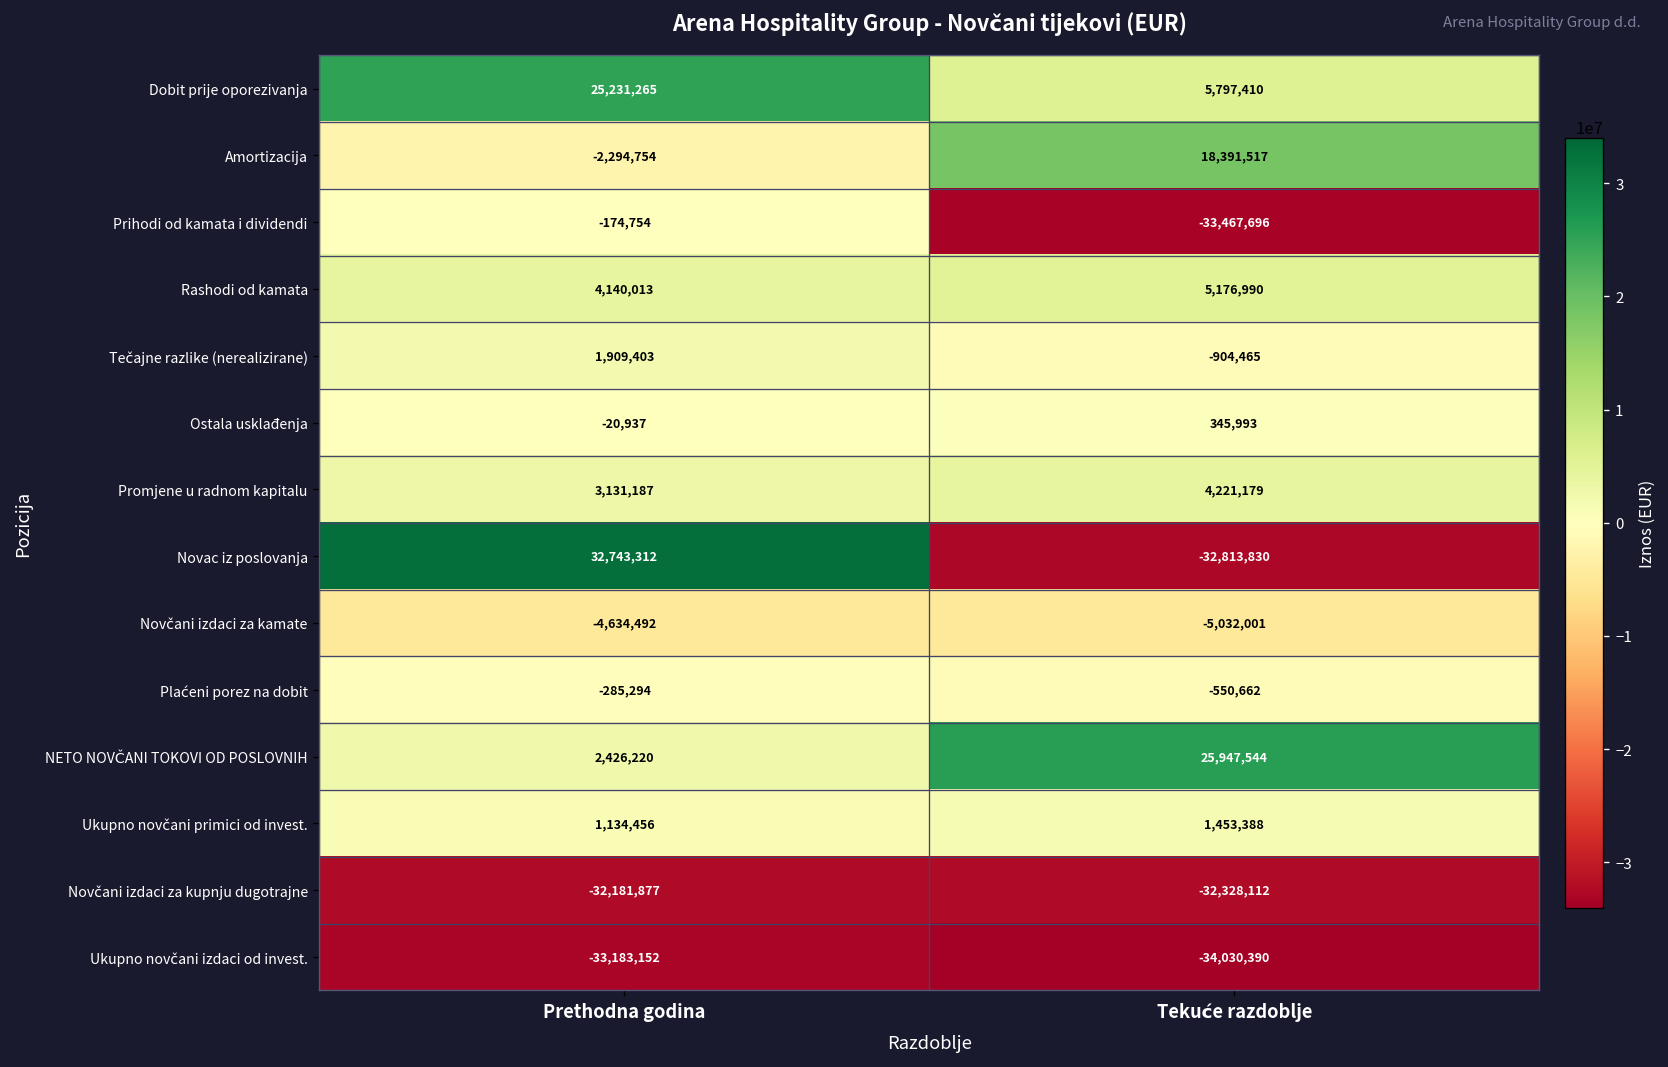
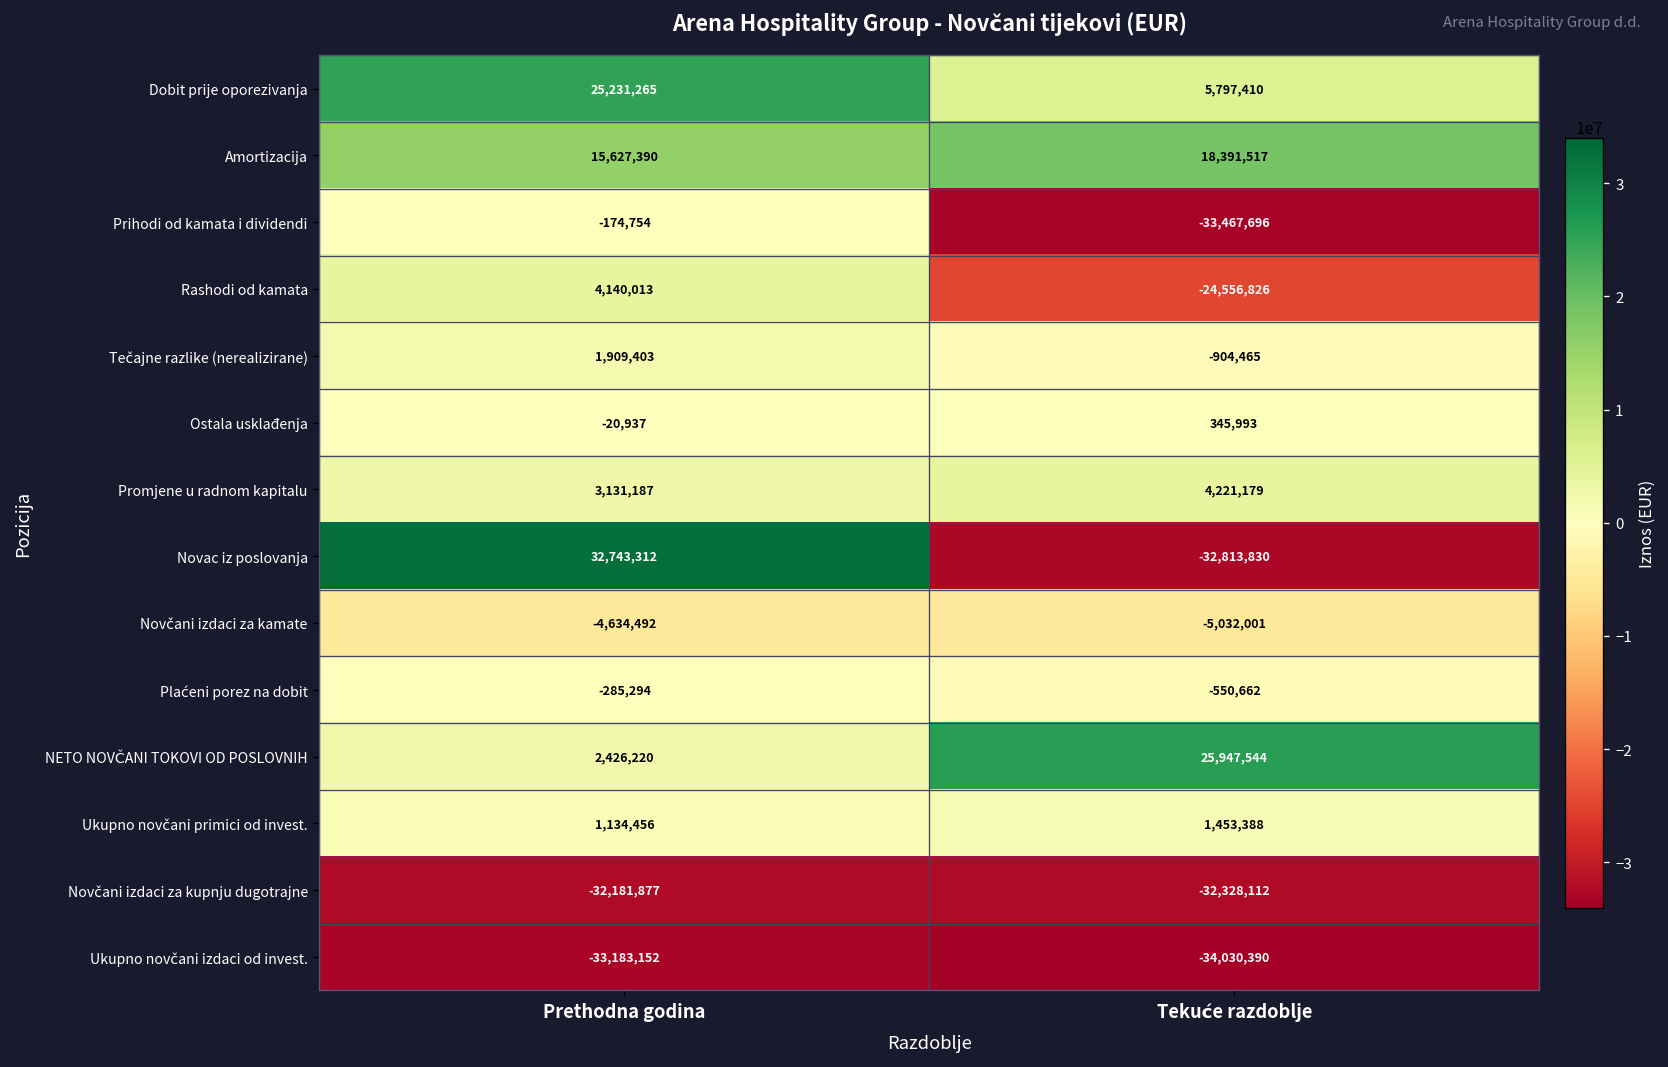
  {
    "Dobit prije oporezivanja": {
      "Prethodna godina": "25,231,265",
      "Tekuće razdoblje": "5,797,410"
    },
    "Amortizacija": {
-     "Prethodna godina": "-2,294,754",
+     "Prethodna godina": "15,627,390",
      "Tekuće razdoblje": "18,391,517"
    },
    "Prihodi od kamata i dividendi": {
      "Prethodna godina": "-174,754",
      "Tekuće razdoblje": "-33,467,696"
    },
    "Rashodi od kamata": {
      "Prethodna godina": "4,140,013",
-     "Tekuće razdoblje": "5,176,990"
+     "Tekuće razdoblje": "-24,556,826"
    },
    "Tečajne razlike (nerealizirane)": {
      "Prethodna godina": "1,909,403",
      "Tekuće razdoblje": "-904,465"
    },
    "Ostala usklađenja": {
      "Prethodna godina": "-20,937",
      "Tekuće razdoblje": "345,993"
    },
    "Promjene u radnom kapitalu": {
      "Prethodna godina": "3,131,187",
      "Tekuće razdoblje": "4,221,179"
    },
    "Novac iz poslovanja": {
      "Prethodna godina": "32,743,312",
      "Tekuće razdoblje": "-32,813,830"
    },
    "Novčani izdaci za kamate": {
      "Prethodna godina": "-4,634,492",
      "Tekuće razdoblje": "-5,032,001"
    },
    "Plaćeni porez na dobit": {
      "Prethodna godina": "-285,294",
      "Tekuće razdoblje": "-550,662"
    },
    "NETO NOVČANI TOKOVI OD POSLOVNIH": {
      "Prethodna godina": "2,426,220",
      "Tekuće razdoblje": "25,947,544"
    },
    "Ukupno novčani primici od invest.": {
      "Prethodna godina": "1,134,456",
      "Tekuće razdoblje": "1,453,388"
    },
    "Novčani izdaci za kupnju dugotrajne": {
      "Prethodna godina": "-32,181,877",
      "Tekuće razdoblje": "-32,328,112"
    },
    "Ukupno novčani izdaci od invest.": {
      "Prethodna godina": "-33,183,152",
      "Tekuće razdoblje": "-34,030,390"
    }
  }
